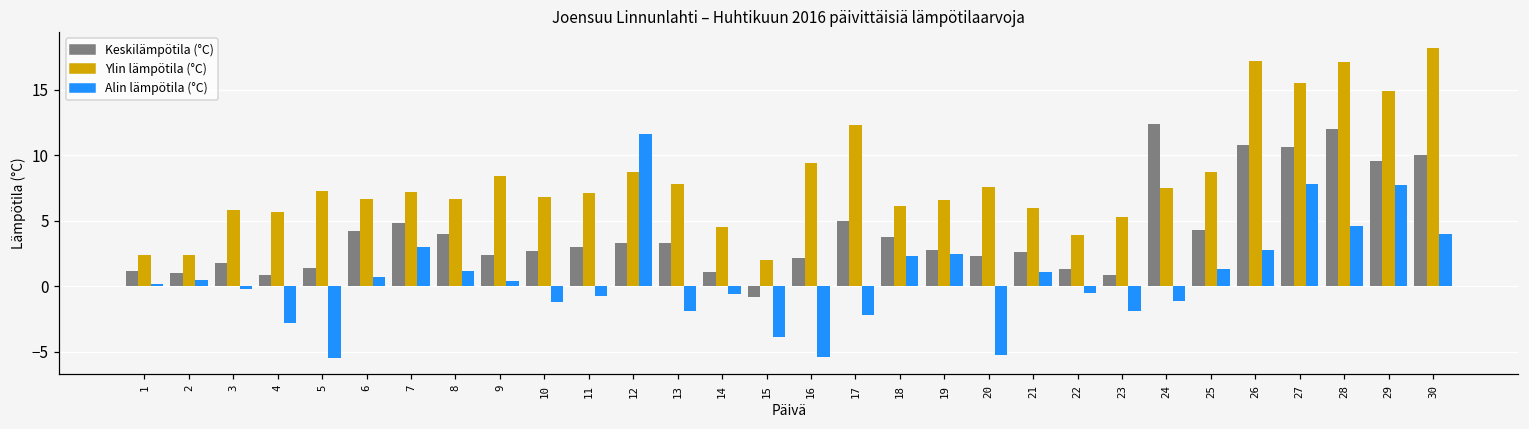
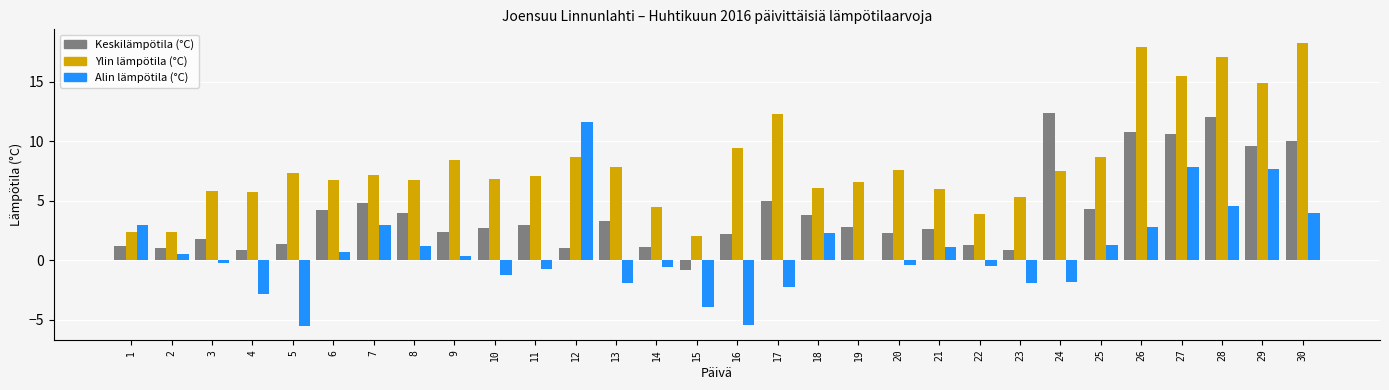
  {
    "Keskilämpötila (°C)": {
      "1": 1.2,
      "2": 1.0,
      "3": 1.8,
      "4": 0.9,
      "5": 1.4,
      "6": 4.2,
      "7": 4.8,
      "8": 4.0,
      "9": 2.4,
      "10": 2.7,
      "11": 3.0,
-     "12": 3.3,
+     "12": 1.0,
      "13": 3.3,
      "14": 1.1,
      "15": -0.8,
      "16": 2.2,
      "17": 5.0,
      "18": 3.8,
      "19": 2.8,
      "20": 2.3,
      "21": 2.6,
      "22": 1.3,
      "23": 0.9,
      "24": 12.4,
      "25": 4.3,
      "26": 10.8,
      "27": 10.6,
      "28": 12.0,
      "29": 9.6,
      "30": 10.0
    },
    "Ylin lämpötila (°C)": {
      "1": 2.4,
      "2": 2.4,
      "3": 5.8,
      "4": 5.7,
      "5": 7.3,
      "6": 6.7,
      "7": 7.2,
      "8": 6.7,
      "9": 8.4,
      "10": 6.8,
      "11": 7.1,
      "12": 8.7,
      "13": 7.8,
      "14": 4.5,
      "15": 2.0,
      "16": 9.4,
      "17": 12.3,
      "18": 6.1,
      "19": 6.6,
      "20": 7.6,
      "21": 6.0,
      "22": 3.9,
      "23": 5.3,
      "24": 7.5,
      "25": 8.7,
-     "26": 17.2,
+     "26": 17.9,
      "27": 15.5,
      "28": 17.1,
      "29": 14.9,
      "30": 18.2
    },
    "Alin lämpötila (°C)": {
-     "1": 0.2,
+     "1": 3.0,
      "2": 0.5,
      "4": -2.8,
      "5": -5.5,
      "6": 0.7,
      "7": 3.0,
      "8": 1.2,
      "9": 0.4,
      "10": -1.2,
      "11": -0.7,
      "12": 11.6,
      "13": -1.9,
      "14": -0.6,
      "15": -3.9,
      "16": -5.4,
      "17": -2.2,
      "18": 2.3,
-     "19": 2.5,
-     "20": -5.2,
+     "19": 0.0,
+     "20": -0.4,
      "21": 1.1,
      "22": -0.5,
      "23": -1.9,
-     "24": -1.1,
+     "24": -1.8,
      "25": 1.3,
      "26": 2.8,
      "27": 7.8,
      "28": 4.6,
      "29": 7.7,
      "30": 4.0
    }
  }
